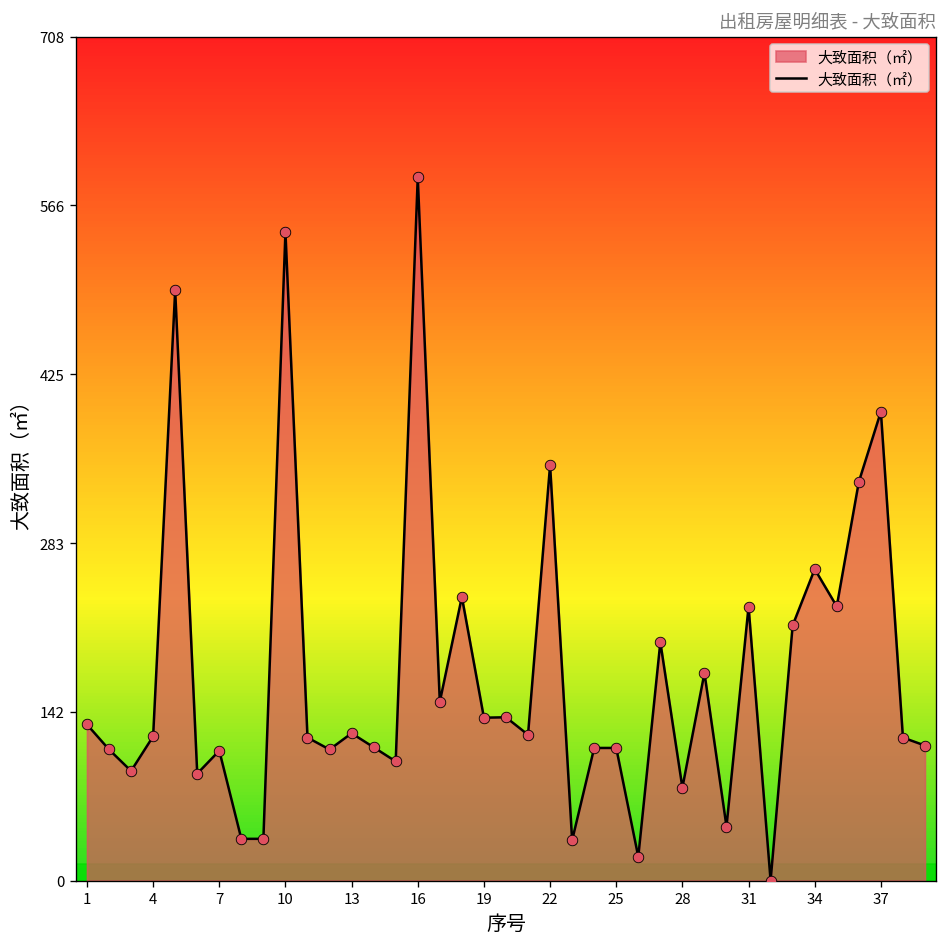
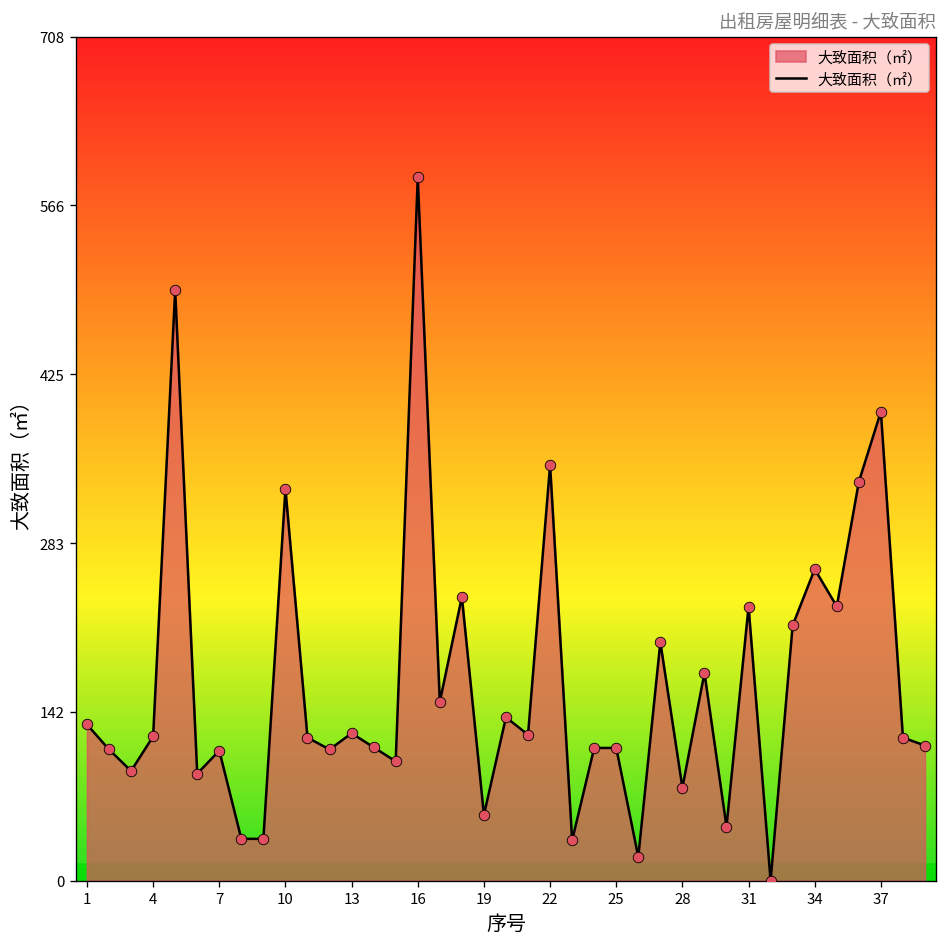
  {
    "1": 130,
    "4": 120,
    "7": 110,
-   "10": 540,
+   "10": 330,
    "13": 120,
    "16": 590,
-   "19": 140,
+   "19": 60,
    "22": 350,
    "25": 110,
    "28": 80,
    "31": 230,
    "34": 260,
    "37": 390
  }
